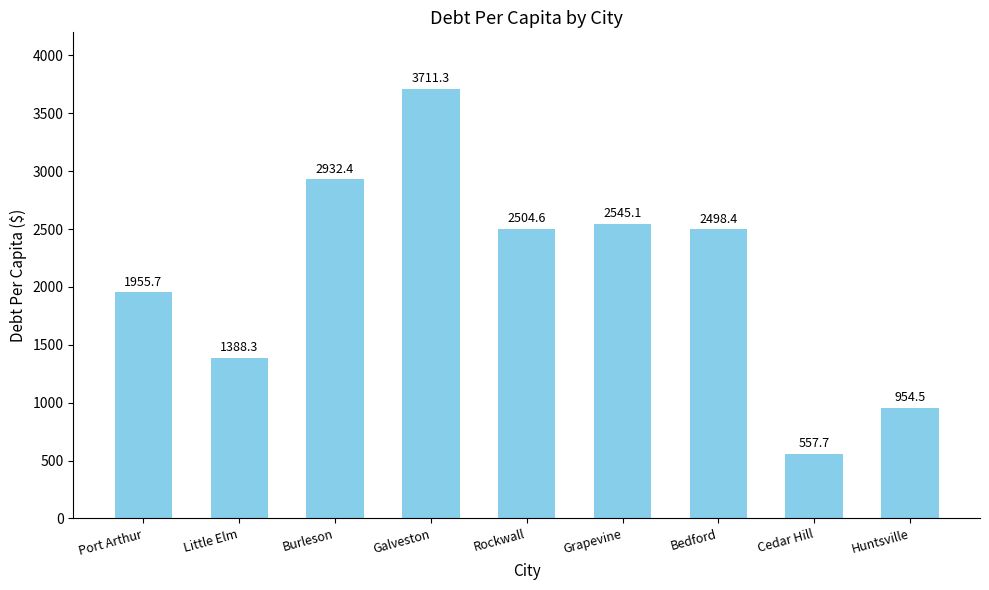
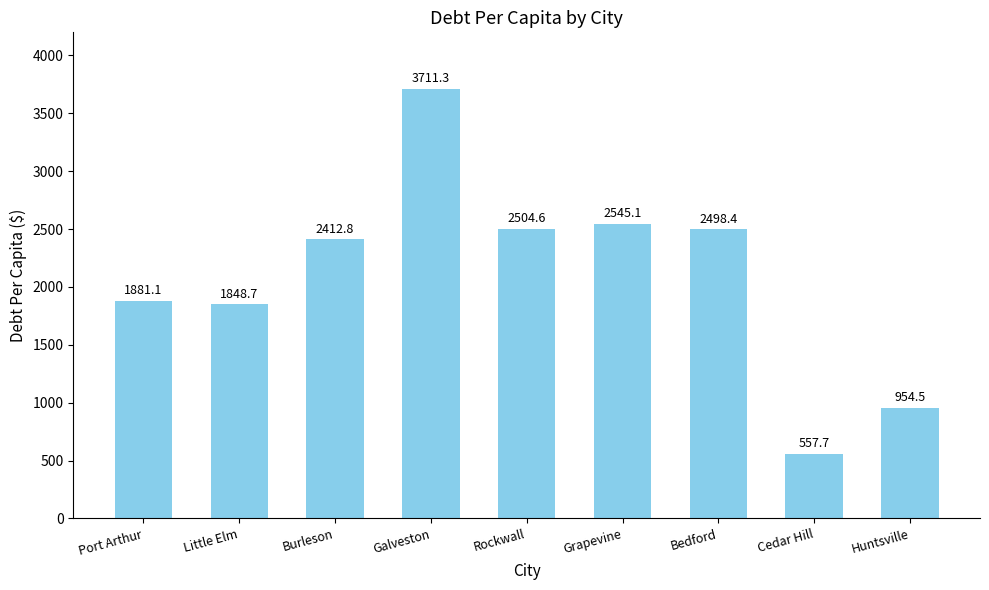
  {
-   "Port Arthur": 1955.7,
-   "Little Elm": 1388.3,
-   "Burleson": 2932.4,
+   "Port Arthur": 1881.1,
+   "Little Elm": 1848.7,
+   "Burleson": 2412.8,
    "Galveston": 3711.3,
    "Rockwall": 2504.6,
    "Grapevine": 2545.1,
    "Bedford": 2498.4,
    "Cedar Hill": 557.7,
    "Huntsville": 954.5
  }
